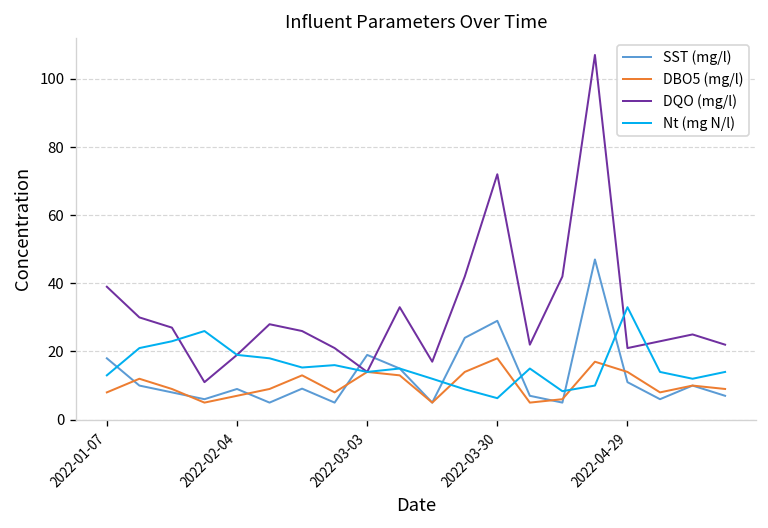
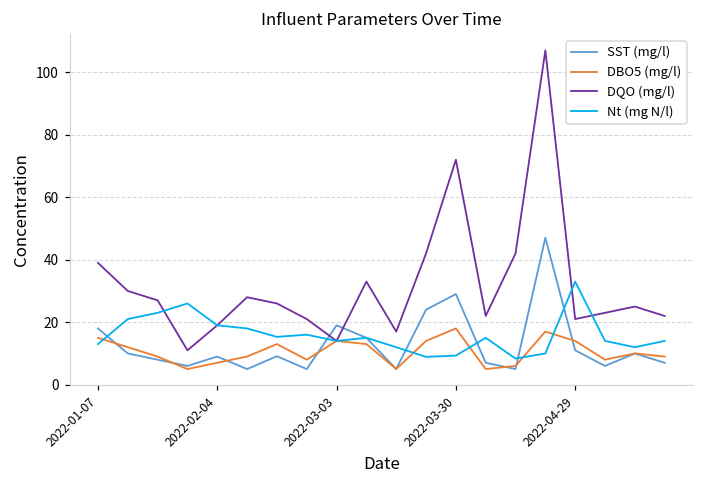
  {
    "SST (mg/l)": {
      "2022-01-07": 18,
      "2022-02-04": 9,
      "2022-03-03": 19,
      "2022-03-30": 29,
      "2022-04-29": 11
    },
    "DBO5 (mg/l)": {
-     "2022-01-07": 8,
+     "2022-01-07": 15,
      "2022-02-04": 7,
      "2022-03-30": 18,
      "2022-04-29": 14
    },
    "DQO (mg/l)": {
      "2022-01-07": 39,
      "2022-03-30": 72,
      "2022-04-29": 21
    },
    "Nt (mg N/l)": {
      "2022-01-07": 13,
-     "2022-03-30": 6,
+     "2022-03-30": 9,
      "2022-04-29": 33
    }
  }
